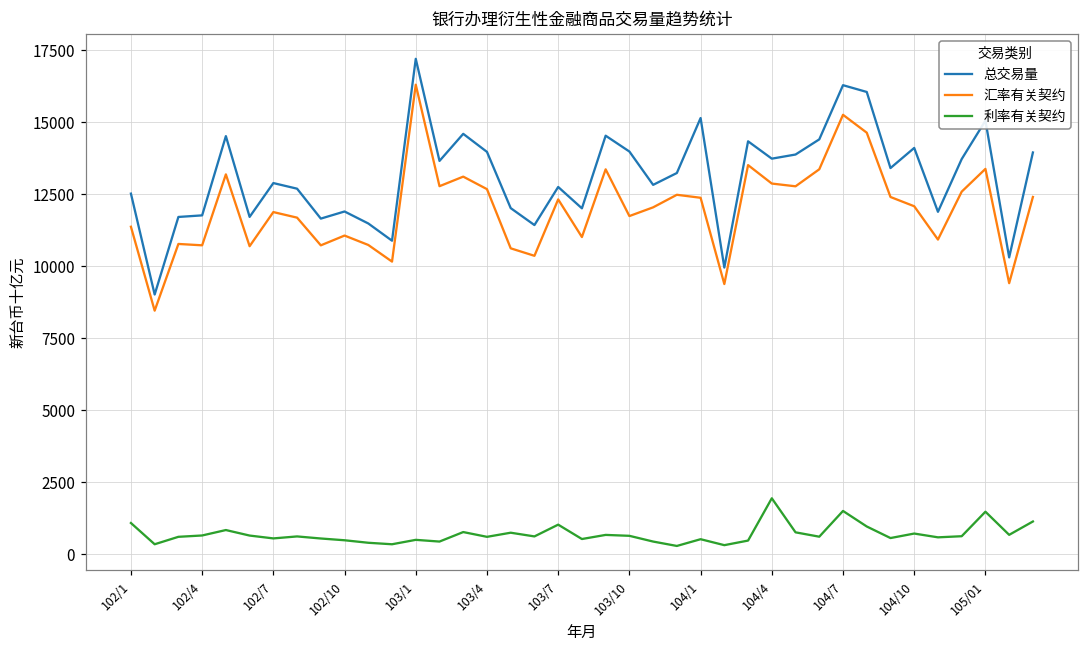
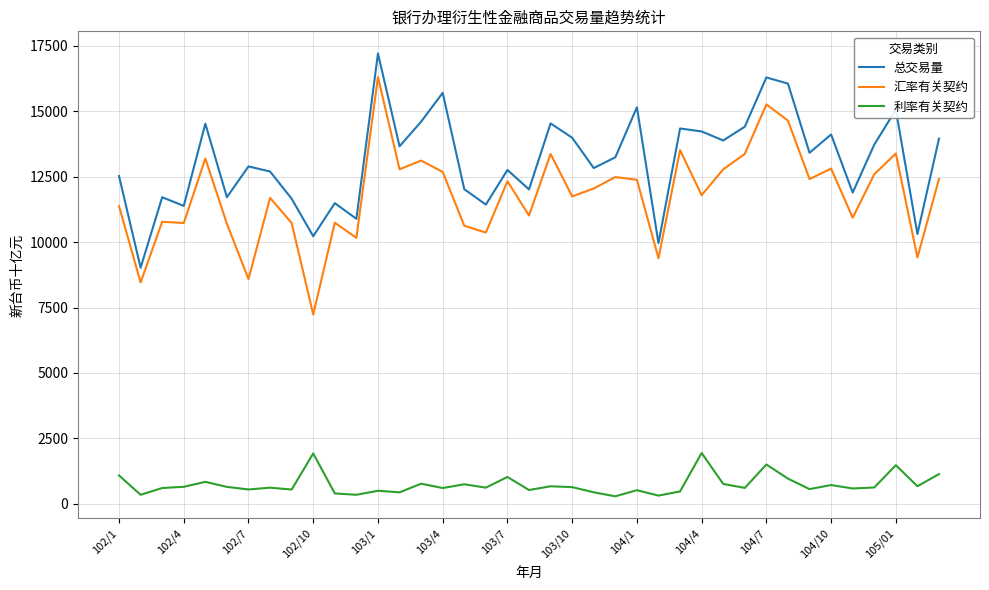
  {
    "总交易量": {
      "102/1": 12500,
-     "102/4": 11800,
+     "102/4": 11400,
      "102/7": 12900,
-     "102/10": 11900,
+     "102/10": 10200,
      "103/1": 17200,
-     "103/4": 14000,
+     "103/4": 15700,
      "103/7": 12800,
      "103/10": 14000,
      "104/1": 15100,
-     "104/4": 13700,
+     "104/4": 14200,
      "104/7": 16300,
      "104/10": 14100
    },
    "汇率有关契约": {
      "102/1": 11400,
      "102/4": 10700,
-     "102/7": 11900,
-     "102/10": 11100,
+     "102/7": 8600,
+     "102/10": 7200,
      "103/1": 16300,
      "103/4": 12700,
      "103/7": 12300,
      "103/10": 11700,
      "104/1": 12400,
-     "104/4": 12900,
+     "104/4": 11800,
      "104/7": 15300,
-     "104/10": 12100,
+     "104/10": 12800,
      "105/01": 13400
    },
    "利率有关契约": {
      "102/1": 1100,
      "102/4": 700,
      "102/7": 600,
-     "102/10": 500,
+     "102/10": 1900,
      "103/1": 500,
      "103/4": 600,
      "103/7": 1000,
      "103/10": 600,
      "104/1": 500,
      "104/4": 1900,
      "104/7": 1500,
      "104/10": 700,
      "105/01": 1500
    }
  }
